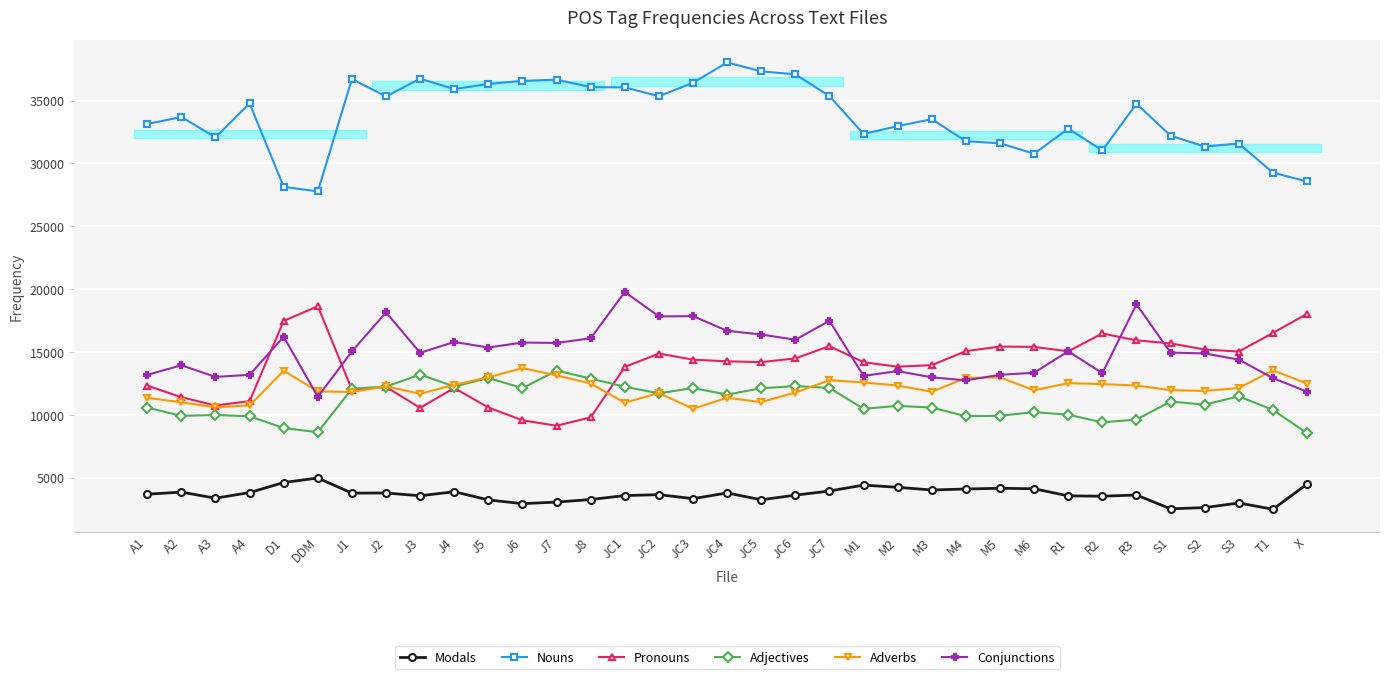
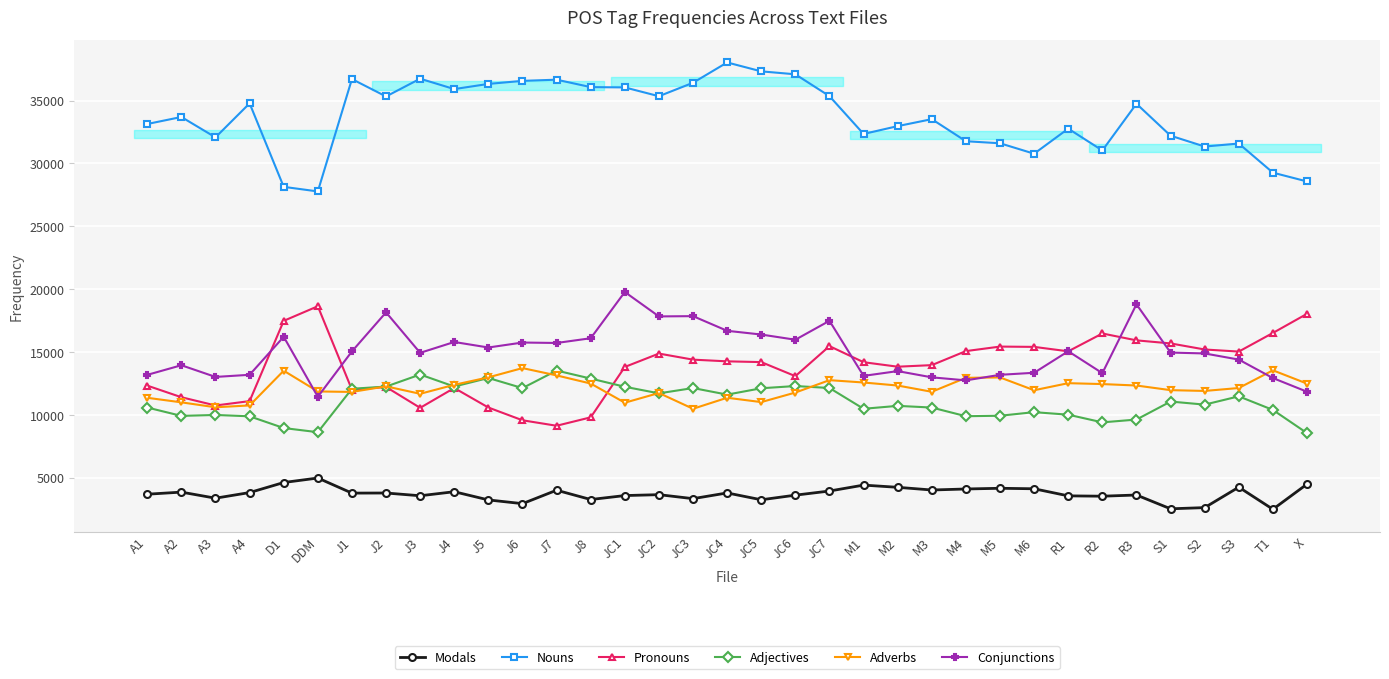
  {
    "Modals": {
      "A1": 3700,
      "A2": 3900,
      "A3": 3400,
      "A4": 3800,
      "D1": 4600,
      "DDM": 5000,
      "J1": 3800,
      "J2": 3800,
      "J3": 3600,
      "J4": 3900,
      "J5": 3200,
      "J6": 2900,
-     "J7": 3100,
+     "J7": 4000,
      "J8": 3300,
      "JC1": 3600,
      "JC2": 3700,
      "JC3": 3300,
      "JC4": 3800,
      "JC5": 3300,
      "JC6": 3600,
      "JC7": 4000,
      "M1": 4400,
      "M2": 4200,
      "M3": 4000,
      "M4": 4100,
      "M5": 4200,
      "M6": 4100,
      "R1": 3600,
      "R2": 3500,
      "R3": 3600,
      "S1": 2500,
      "S2": 2600,
-     "S3": 3000,
+     "S3": 4300,
      "T1": 2500,
      "X": 4500
    },
    "Nouns": {
      "A1": 33100,
      "A2": 33700,
      "A3": 32100,
      "A4": 34800,
      "D1": 28100,
      "DDM": 27800,
      "J1": 36700,
      "J2": 35300,
      "J3": 36700,
      "J4": 35900,
      "J5": 36300,
      "J6": 36600,
      "J7": 36700,
      "J8": 36100,
      "JC1": 36100,
      "JC2": 35400,
      "JC3": 36400,
      "JC4": 38000,
      "JC5": 37300,
      "JC6": 37100,
      "JC7": 35400,
      "M1": 32300,
      "M2": 33000,
      "M3": 33500,
      "M4": 31800,
      "M5": 31600,
      "M6": 30800,
      "R1": 32800,
      "R2": 31000,
      "R3": 34800,
      "S1": 32200,
      "S2": 31300,
      "S3": 31600,
      "T1": 29300,
      "X": 28600
    },
    "Pronouns": {
      "A1": 12300,
      "A2": 11400,
      "A4": 11100,
      "D1": 17500,
      "DDM": 18600,
      "J3": 10600,
      "J5": 10600,
      "J6": 9600,
      "J7": 9100,
      "J8": 9800,
      "JC1": 13800,
      "JC2": 14900,
      "JC3": 14400,
      "JC4": 14300,
      "JC5": 14200,
-     "JC6": 14500,
+     "JC6": 13100,
      "JC7": 15500,
      "M1": 14200,
      "M2": 13800,
      "M3": 14000,
      "M4": 15100,
      "M5": 15400,
      "M6": 15400,
      "R2": 16500,
      "R3": 15900,
      "S1": 15700,
      "S2": 15200,
      "S3": 15000,
      "T1": 16500,
      "X": 18000
    },
    "Adjectives": {
      "A1": 10600,
      "A2": 9900,
      "A3": 10000,
      "A4": 9900,
      "D1": 9000,
      "DDM": 8600,
      "J3": 13200,
      "J6": 12100,
      "J7": 13500,
      "J8": 12900,
      "JC1": 12200,
      "JC3": 12100,
      "JC4": 11600,
      "JC5": 12100,
      "JC6": 12300,
      "JC7": 12100,
      "M1": 10500,
      "M2": 10700,
      "M3": 10600,
      "M4": 9900,
      "M5": 9900,
      "M6": 10200,
      "R1": 10000,
      "R2": 9400,
      "R3": 9600,
      "S1": 11100,
      "S2": 10800,
      "S3": 11500,
      "T1": 10400,
      "X": 8600
    },
    "Adverbs": {
      "A1": 11400,
      "A2": 11000,
      "A4": 10800,
      "D1": 13500,
      "DDM": 11900,
      "J3": 11700,
      "J6": 13700,
      "J7": 13100,
      "J8": 12500,
      "JC1": 11000,
      "JC3": 10500,
      "JC4": 11400,
      "JC5": 11000,
      "JC6": 11800,
      "JC7": 12800,
      "M1": 12600,
      "M2": 12300,
      "M3": 11800,
      "M5": 13000,
      "M6": 12000,
      "R1": 12500,
      "R2": 12500,
      "R3": 12300,
      "S1": 12000,
      "S2": 11900,
      "S3": 12100,
      "T1": 13600,
      "X": 12500
    },
    "Conjunctions": {
      "A1": 13200,
      "A2": 14000,
      "A3": 13000,
      "A4": 13200,
      "D1": 16200,
      "DDM": 11400,
      "J1": 15100,
      "J2": 18200,
      "J3": 14900,
      "J4": 15800,
      "J5": 15400,
      "J6": 15800,
      "J7": 15700,
      "J8": 16100,
      "JC1": 19800,
      "JC2": 17800,
      "JC3": 17900,
      "JC4": 16700,
      "JC5": 16400,
      "JC6": 16000,
      "JC7": 17500,
      "M1": 13100,
      "M2": 13500,
      "M3": 13000,
      "M5": 13200,
      "M6": 13400,
      "R2": 13300,
      "R3": 18800,
      "S1": 15000,
      "S2": 14900,
      "S3": 14400,
      "T1": 12900,
      "X": 11800
    }
  }
